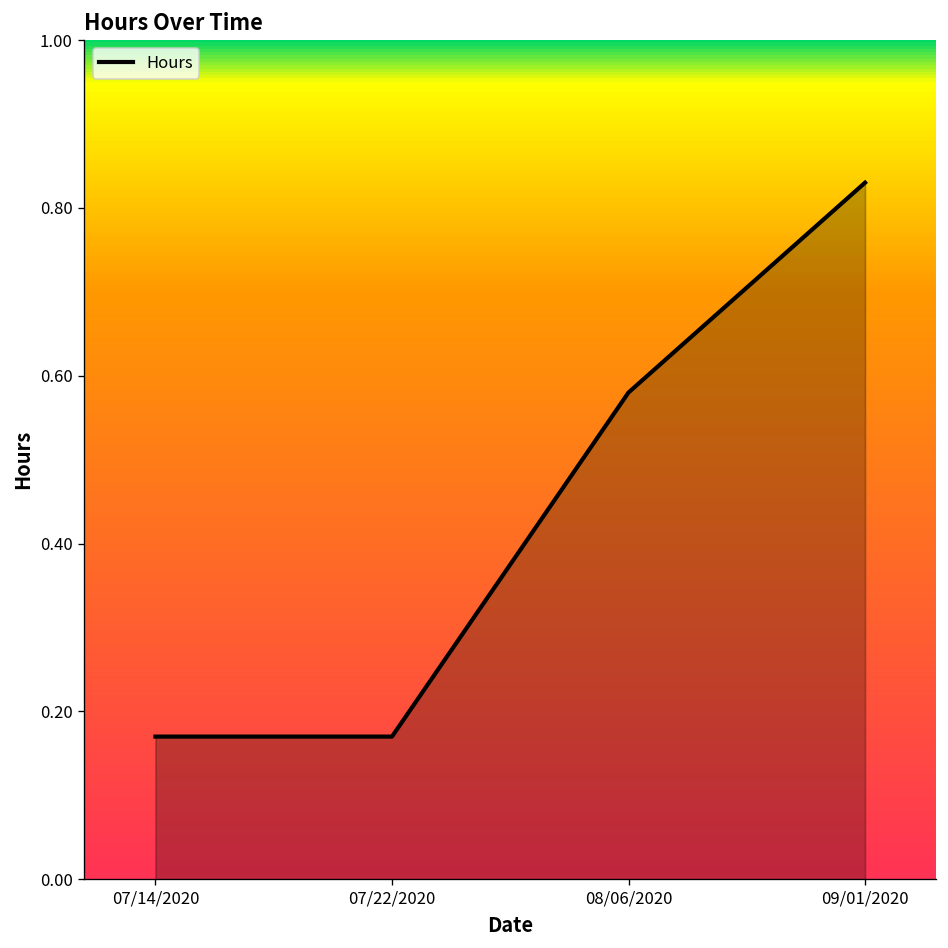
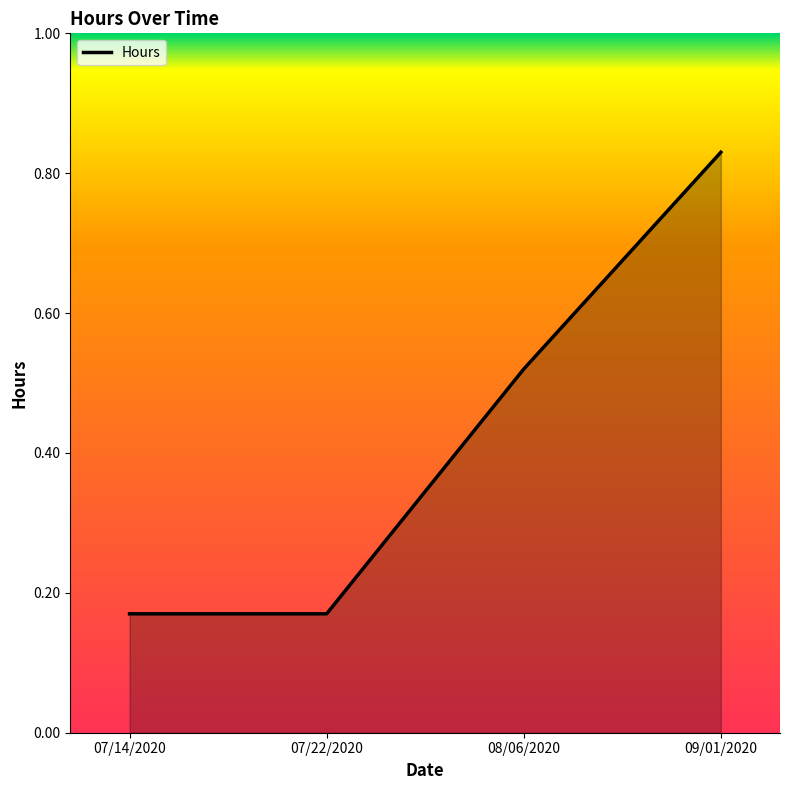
  {
    "07/14/2020": 0.17,
    "07/22/2020": 0.17,
-   "08/06/2020": 0.58,
+   "08/06/2020": 0.52,
    "09/01/2020": 0.83
  }
